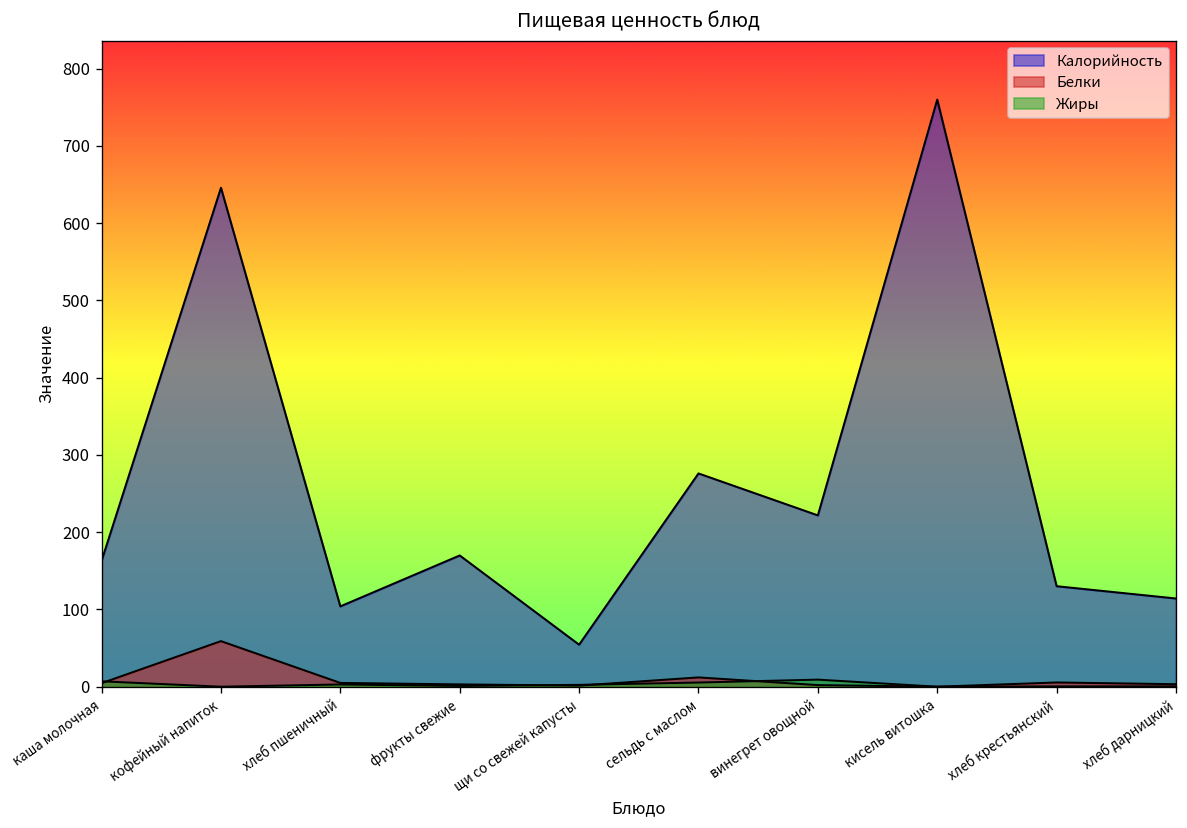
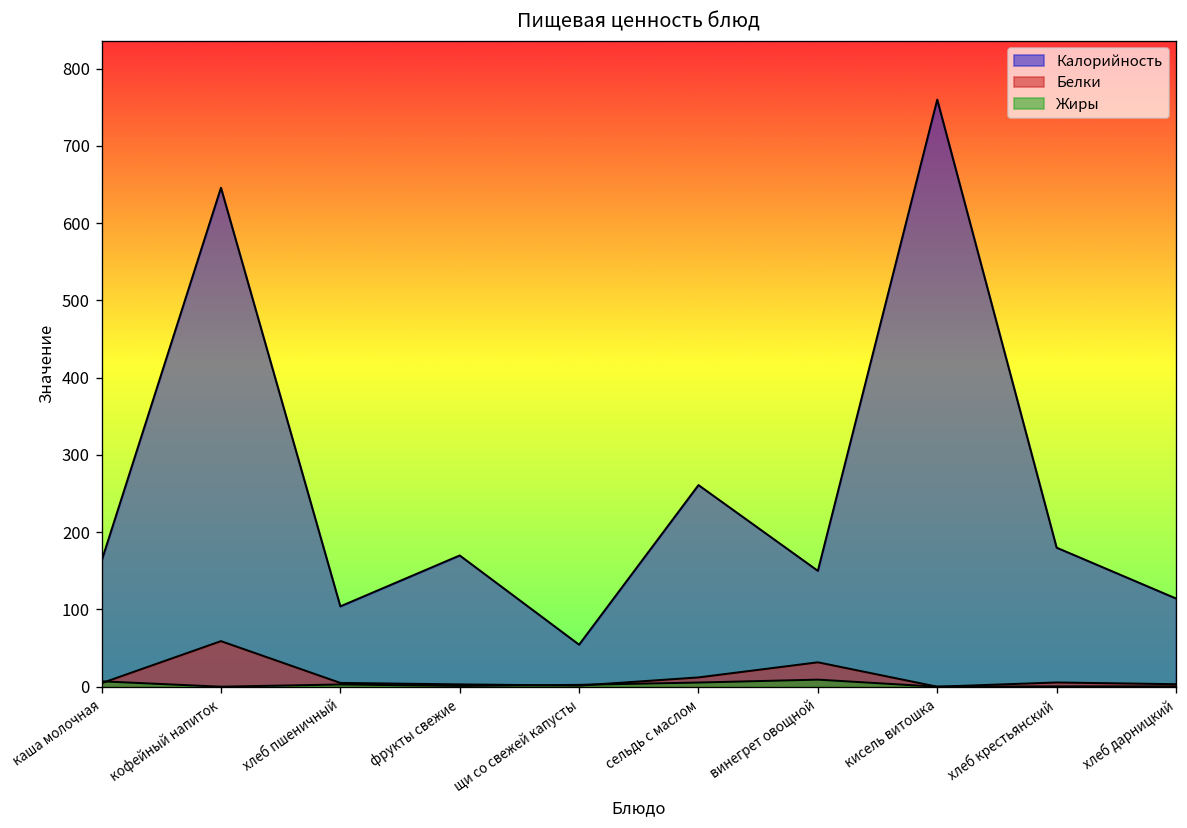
  {
    "Калорийность": {
      "каша молочная": 160,
      "кофейный напиток": 650,
      "хлеб пшеничный": 100,
      "фрукты свежие": 170,
      "щи со свежей капусты": 50,
-     "сельдь с маслом": 280,
-     "винегрет овощной": 220,
+     "сельдь с маслом": 260,
+     "винегрет овощной": 150,
      "кисель витошка": 760,
-     "хлеб крестьянский": 130,
+     "хлеб крестьянский": 180,
      "хлеб дарницкий": 110
    },
    "Белки": {
      "кофейный напиток": 60,
      "сельдь с маслом": 10,
-     "винегрет овощной": 0,
+     "винегрет овощной": 30,
      "хлеб крестьянский": 10
    },
    "Жиры": {
      "кофейный напиток": 0,
      "сельдь с маслом": 10,
      "винегрет овощной": 10,
      "хлеб крестьянский": 0
    }
  }
